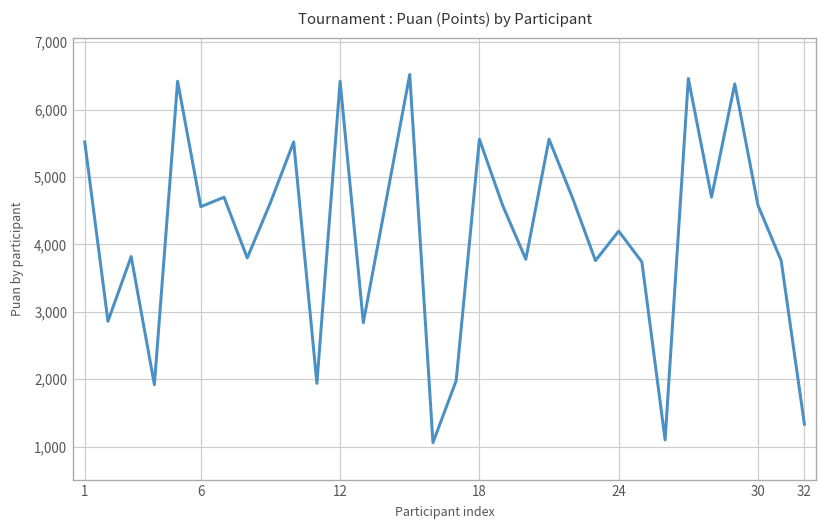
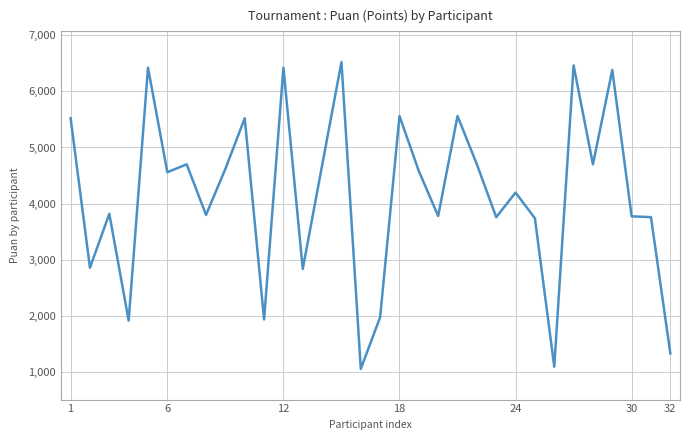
  {
    "1": "5,500",
    "6": "4,600",
    "12": "6,400",
    "18": "5,600",
    "24": "4,200",
-   "30": "4,600",
+   "30": "3,800",
    "32": "1,300"
  }
